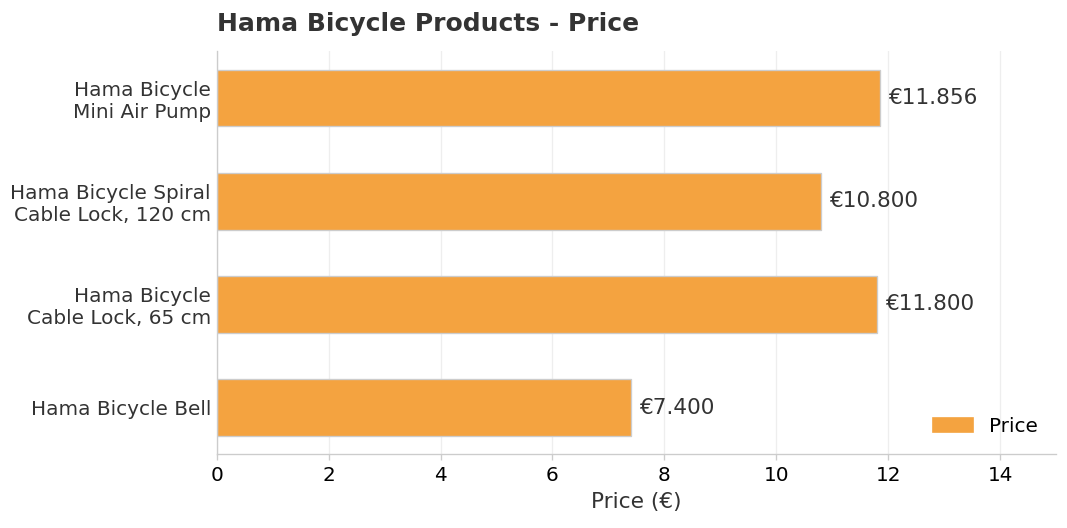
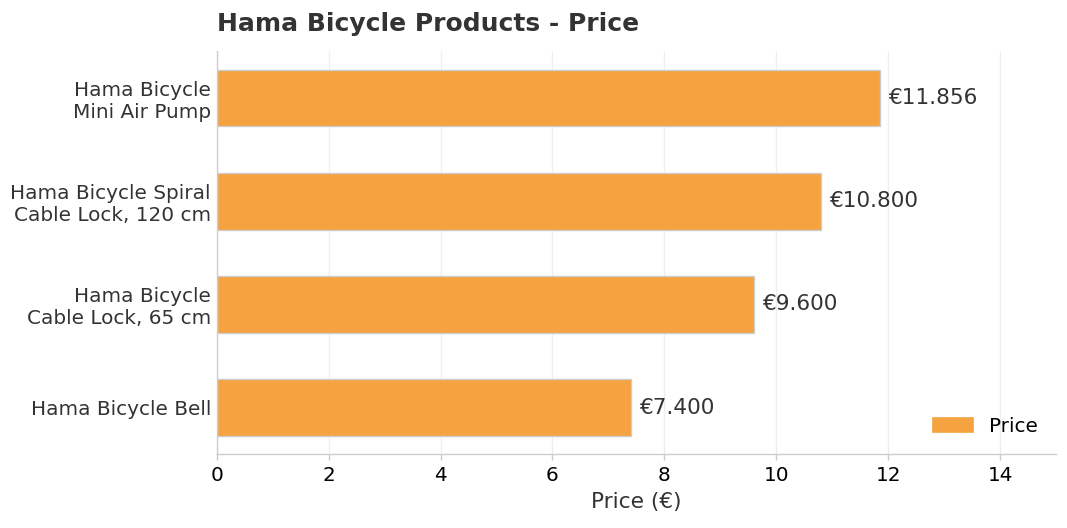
  {
    "Hama Bicycle Mini Air Pump": "€11.856",
    "Hama Bicycle Spiral Cable Lock, 120 cm": "€10.800",
-   "Hama Bicycle Cable Lock, 65 cm": "€11.800",
+   "Hama Bicycle Cable Lock, 65 cm": "€9.600",
    "Hama Bicycle Bell": "€7.400"
  }
